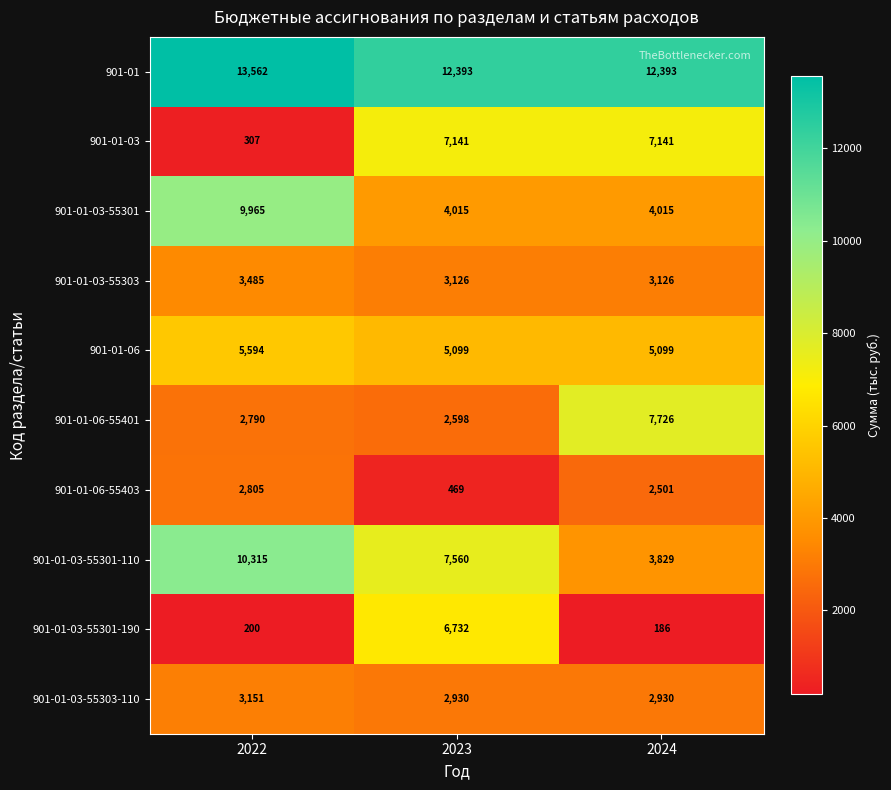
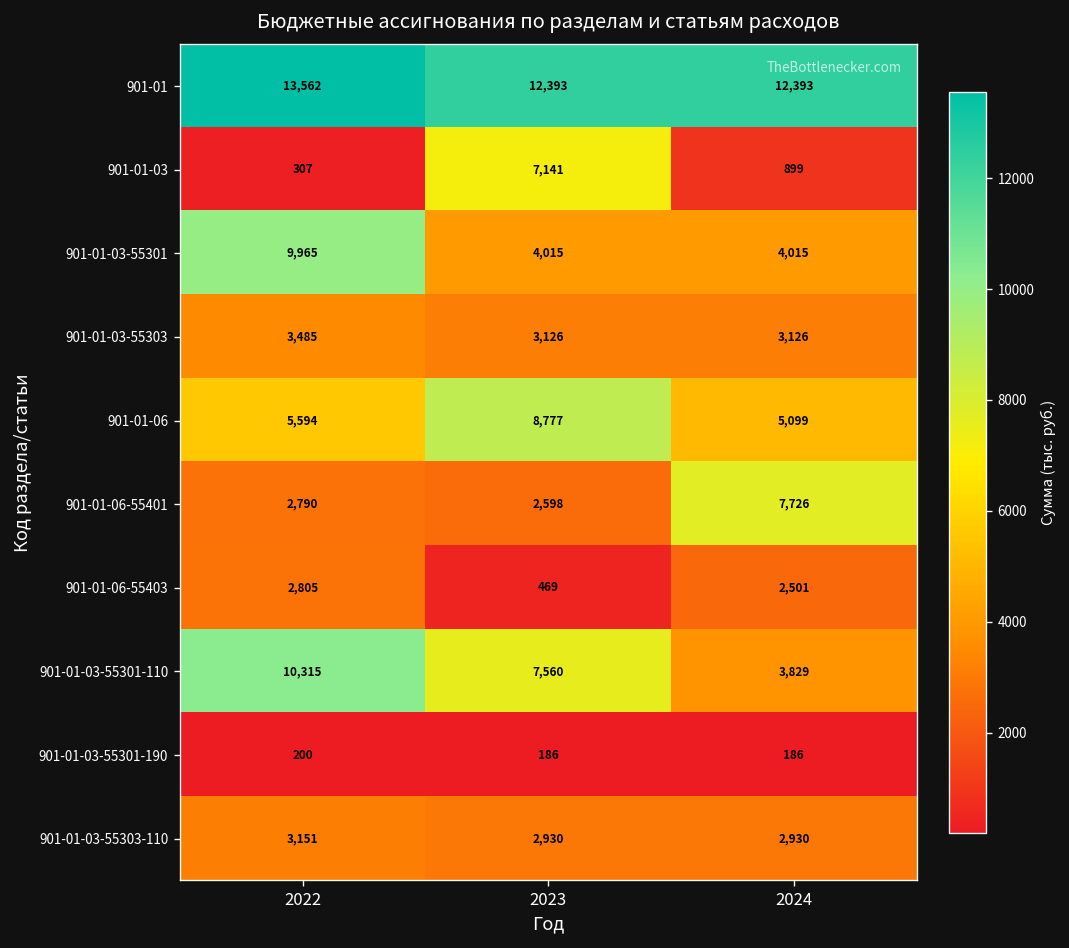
  {
    "901-01": {
      "2022": "13,562",
      "2023": "12,393"
    },
    "901-01-03": {
      "2022": "307",
      "2023": "7,141",
-     "2024": "7,141"
+     "2024": "899"
    },
    "901-01-03-55301": {
      "2022": "9,965",
      "2023": "4,015",
      "2024": "4,015"
    },
    "901-01-03-55303": {
      "2022": "3,485",
      "2023": "3,126",
      "2024": "3,126"
    },
    "901-01-06": {
      "2022": "5,594",
-     "2023": "5,099",
+     "2023": "8,777",
      "2024": "5,099"
    },
    "901-01-06-55401": {
      "2022": "2,790",
      "2023": "2,598",
      "2024": "7,726"
    },
    "901-01-06-55403": {
      "2022": "2,805",
      "2023": "469",
      "2024": "2,501"
    },
    "901-01-03-55301-110": {
      "2022": "10,315",
      "2023": "7,560",
      "2024": "3,829"
    },
    "901-01-03-55301-190": {
      "2022": "200",
-     "2023": "6,732",
+     "2023": "186",
      "2024": "186"
    },
    "901-01-03-55303-110": {
      "2022": "3,151",
      "2023": "2,930",
      "2024": "2,930"
    }
  }
